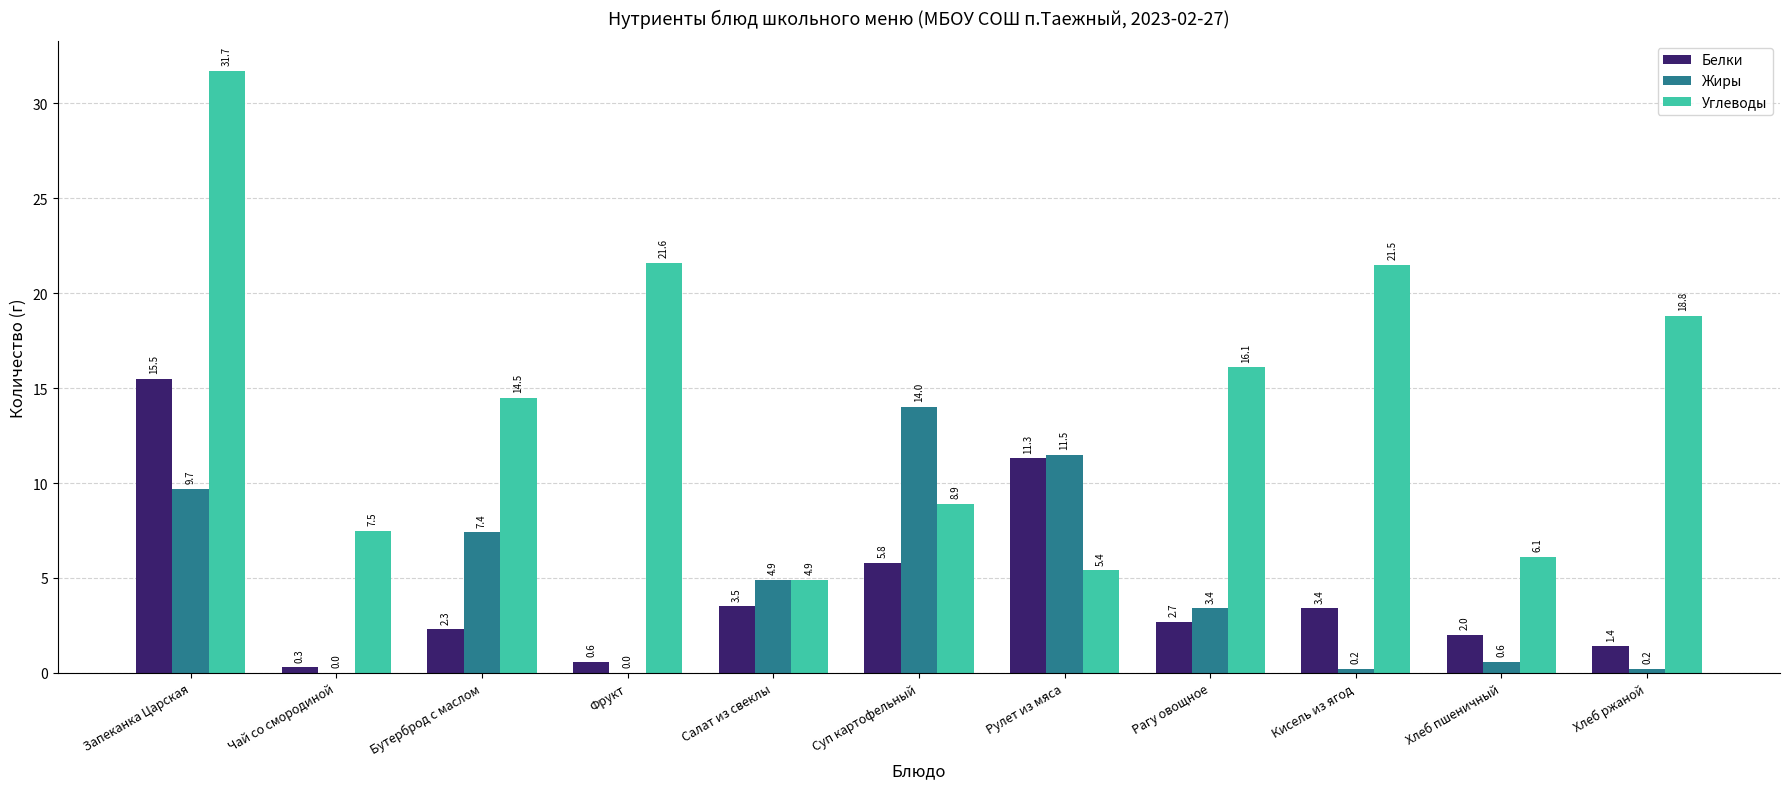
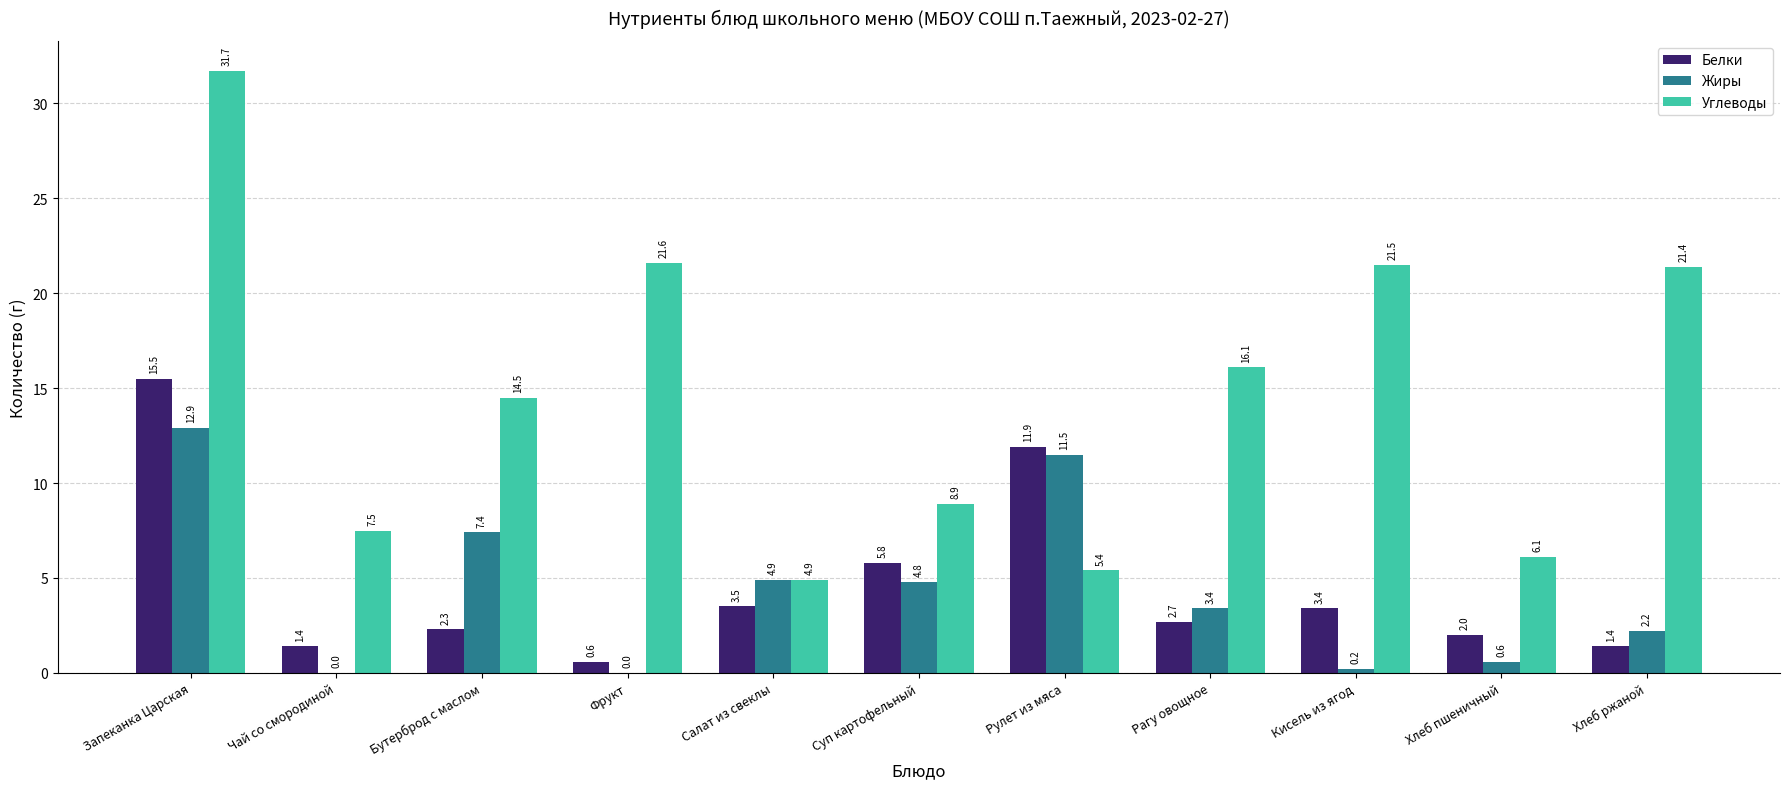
  {
    "Белки": {
      "Запеканка Царская": 15.5,
-     "Чай со смородиной": 0.3,
+     "Чай со смородиной": 1.4,
      "Бутерброд с маслом": 2.3,
      "Фрукт": 0.6,
      "Салат из свеклы": 3.5,
      "Суп картофельный": 5.8,
-     "Рулет из мяса": 11.3,
+     "Рулет из мяса": 11.9,
      "Рагу овощное": 2.7,
      "Кисель из ягод": 3.4,
      "Хлеб пшеничный": 2.0,
      "Хлеб ржаной": 1.4
    },
    "Жиры": {
-     "Запеканка Царская": 9.7,
+     "Запеканка Царская": 12.9,
      "Чай со смородиной": 0.0,
      "Бутерброд с маслом": 7.4,
      "Фрукт": 0.0,
      "Салат из свеклы": 4.9,
-     "Суп картофельный": 14.0,
+     "Суп картофельный": 4.8,
      "Рулет из мяса": 11.5,
      "Рагу овощное": 3.4,
      "Кисель из ягод": 0.2,
      "Хлеб пшеничный": 0.6,
-     "Хлеб ржаной": 0.2
+     "Хлеб ржаной": 2.2
    },
    "Углеводы": {
      "Запеканка Царская": 31.7,
      "Чай со смородиной": 7.5,
      "Бутерброд с маслом": 14.5,
      "Фрукт": 21.6,
      "Салат из свеклы": 4.9,
      "Суп картофельный": 8.9,
      "Рулет из мяса": 5.4,
      "Рагу овощное": 16.1,
      "Кисель из ягод": 21.5,
      "Хлеб пшеничный": 6.1,
-     "Хлеб ржаной": 18.8
+     "Хлеб ржаной": 21.4
    }
  }
